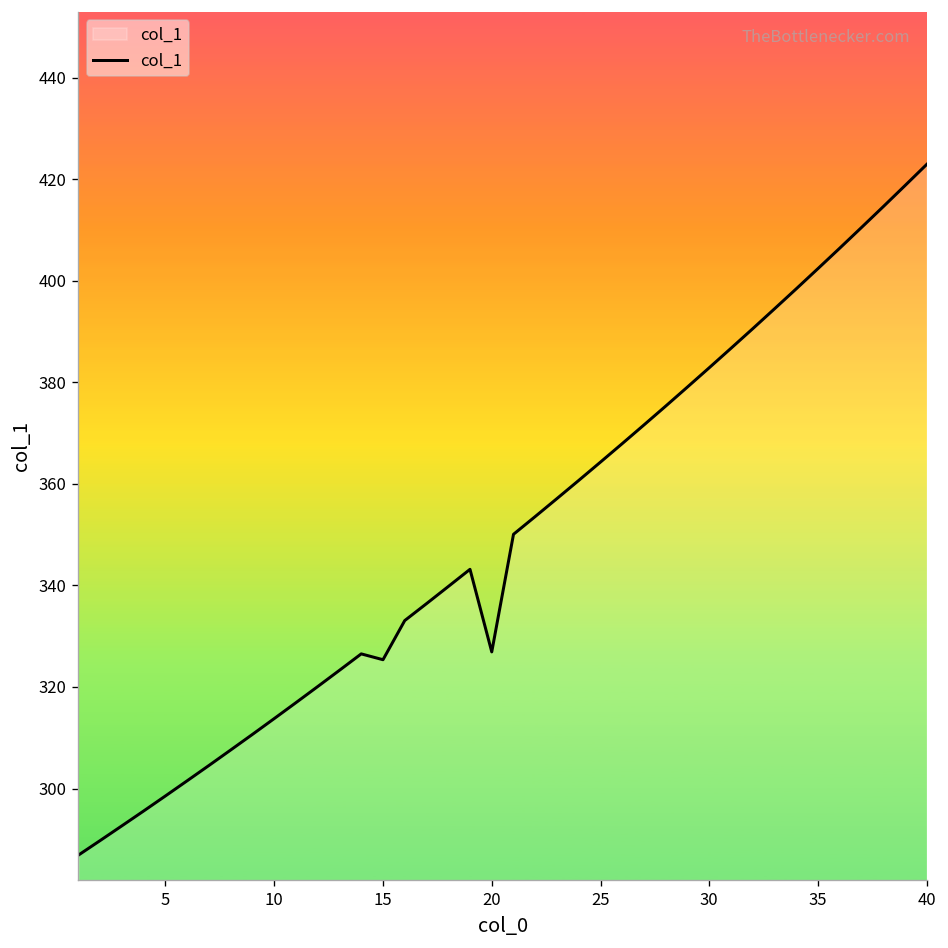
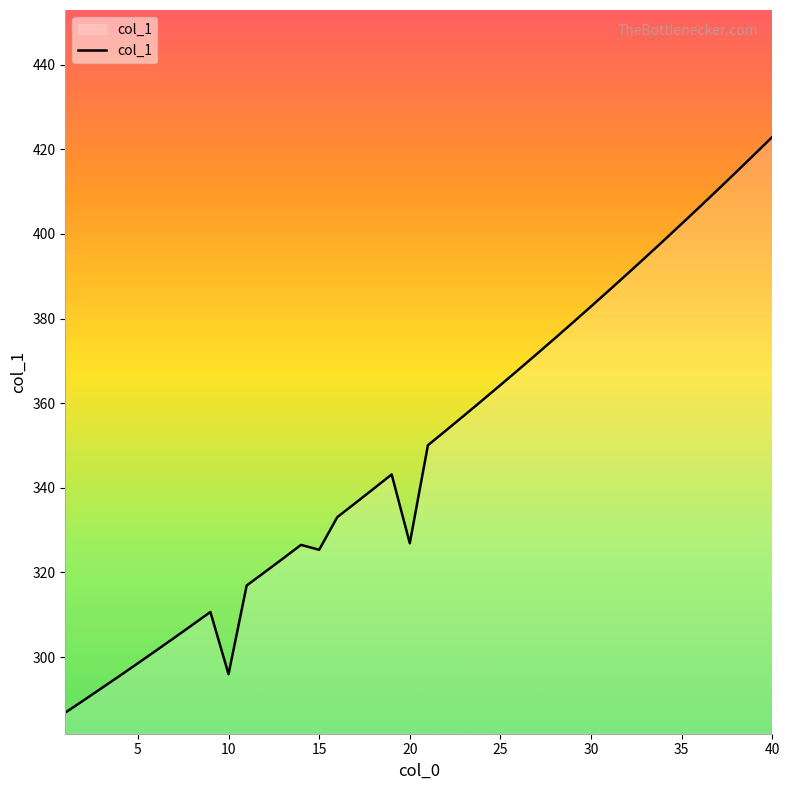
  {
    "5": 299,
-   "10": 314,
+   "10": 296,
    "15": 325,
    "20": 327,
    "25": 364,
    "30": 383,
    "35": 402,
    "40": 423
  }
